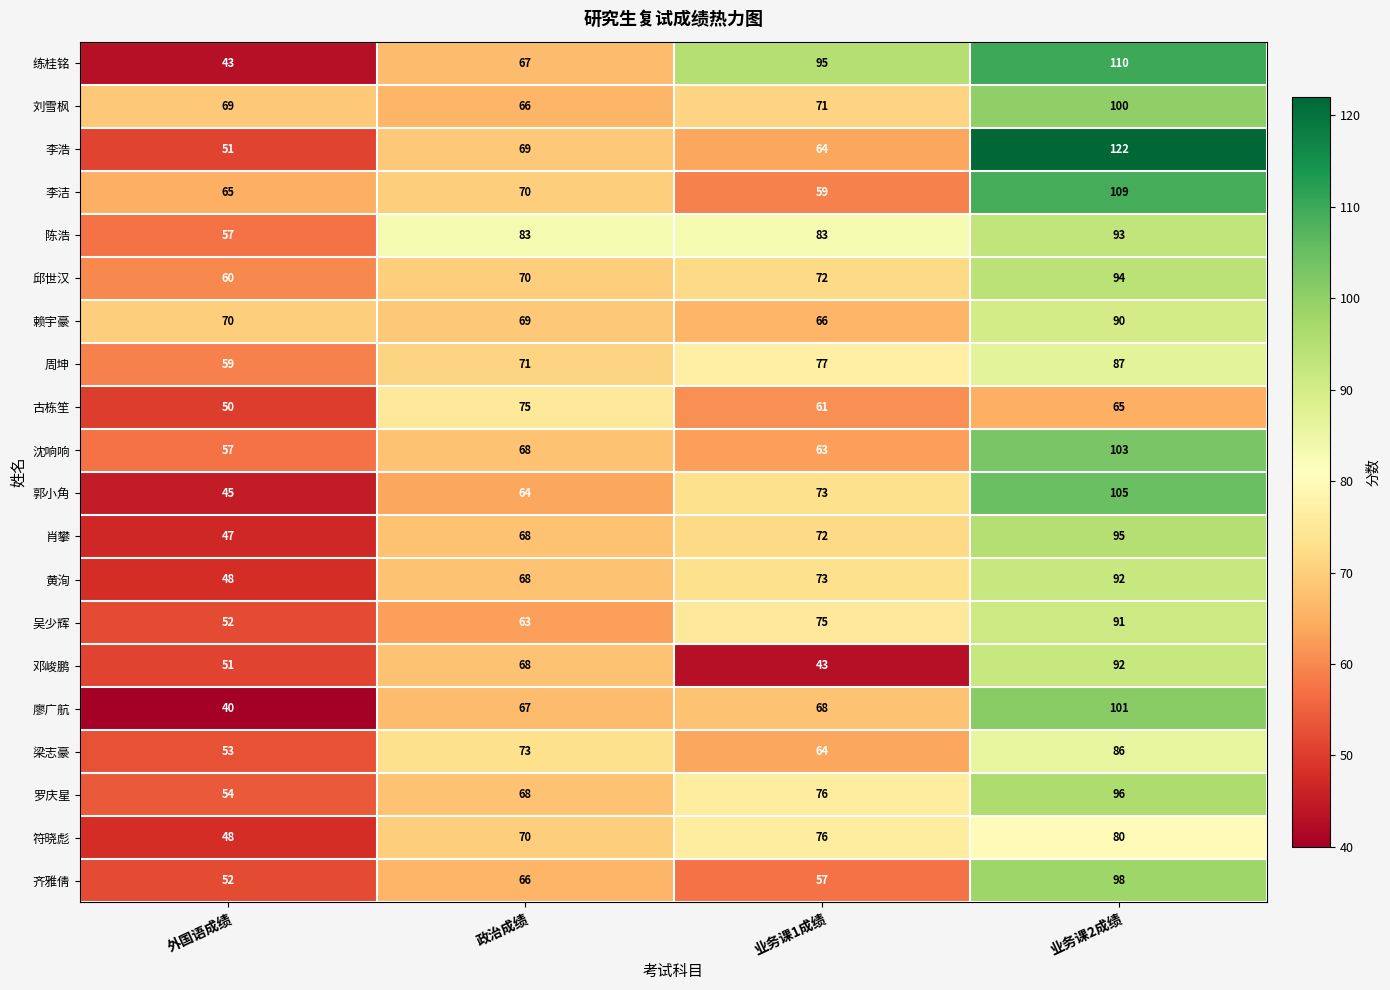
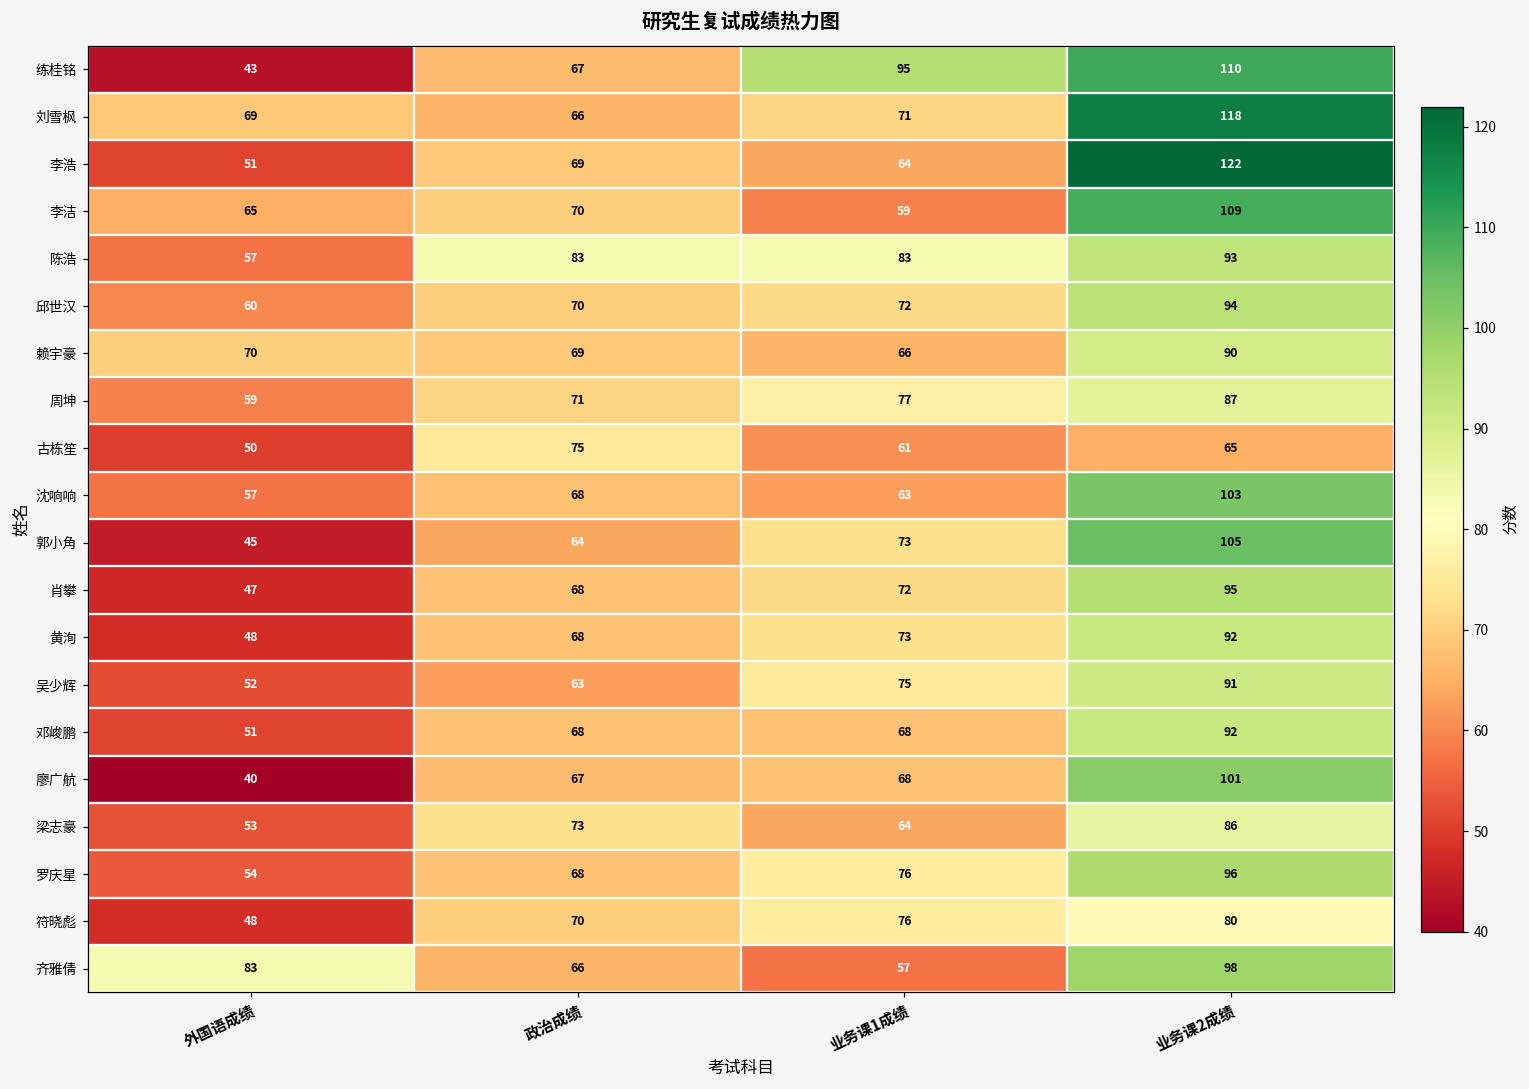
  {
    "练桂铭": {
      "外国语成绩": 43,
      "政治成绩": 67,
      "业务课1成绩": 95,
      "业务课2成绩": 110
    },
    "刘雪枫": {
      "外国语成绩": 69,
      "政治成绩": 66,
      "业务课1成绩": 71,
-     "业务课2成绩": 100
+     "业务课2成绩": 118
    },
    "李浩": {
      "外国语成绩": 51,
      "政治成绩": 69,
      "业务课1成绩": 64,
      "业务课2成绩": 122
    },
    "李洁": {
      "外国语成绩": 65,
      "政治成绩": 70,
      "业务课1成绩": 59,
      "业务课2成绩": 109
    },
    "陈浩": {
      "外国语成绩": 57,
      "政治成绩": 83,
      "业务课1成绩": 83,
      "业务课2成绩": 93
    },
    "邱世汉": {
      "外国语成绩": 60,
      "政治成绩": 70,
      "业务课1成绩": 72,
      "业务课2成绩": 94
    },
    "赖宇豪": {
      "外国语成绩": 70,
      "政治成绩": 69,
      "业务课1成绩": 66,
      "业务课2成绩": 90
    },
    "周坤": {
      "外国语成绩": 59,
      "政治成绩": 71,
      "业务课1成绩": 77,
      "业务课2成绩": 87
    },
    "古栋笙": {
      "外国语成绩": 50,
      "政治成绩": 75,
      "业务课1成绩": 61,
      "业务课2成绩": 65
    },
    "沈响响": {
      "外国语成绩": 57,
      "政治成绩": 68,
      "业务课1成绩": 63,
      "业务课2成绩": 103
    },
    "郭小角": {
      "外国语成绩": 45,
      "政治成绩": 64,
      "业务课1成绩": 73,
      "业务课2成绩": 105
    },
    "肖攀": {
      "外国语成绩": 47,
      "政治成绩": 68,
      "业务课1成绩": 72,
      "业务课2成绩": 95
    },
    "黄洵": {
      "外国语成绩": 48,
      "政治成绩": 68,
      "业务课1成绩": 73,
      "业务课2成绩": 92
    },
    "吴少辉": {
      "外国语成绩": 52,
      "政治成绩": 63,
      "业务课1成绩": 75,
      "业务课2成绩": 91
    },
    "邓峻鹏": {
      "外国语成绩": 51,
      "政治成绩": 68,
-     "业务课1成绩": 43,
+     "业务课1成绩": 68,
      "业务课2成绩": 92
    },
    "廖广航": {
      "外国语成绩": 40,
      "政治成绩": 67,
      "业务课1成绩": 68,
      "业务课2成绩": 101
    },
    "梁志豪": {
      "外国语成绩": 53,
      "政治成绩": 73,
      "业务课1成绩": 64,
      "业务课2成绩": 86
    },
    "罗庆星": {
      "外国语成绩": 54,
      "政治成绩": 68,
      "业务课1成绩": 76,
      "业务课2成绩": 96
    },
    "符晓彪": {
      "外国语成绩": 48,
      "政治成绩": 70,
      "业务课1成绩": 76,
      "业务课2成绩": 80
    },
    "齐雅倩": {
-     "外国语成绩": 52,
+     "外国语成绩": 83,
      "政治成绩": 66,
      "业务课1成绩": 57,
      "业务课2成绩": 98
    }
  }
